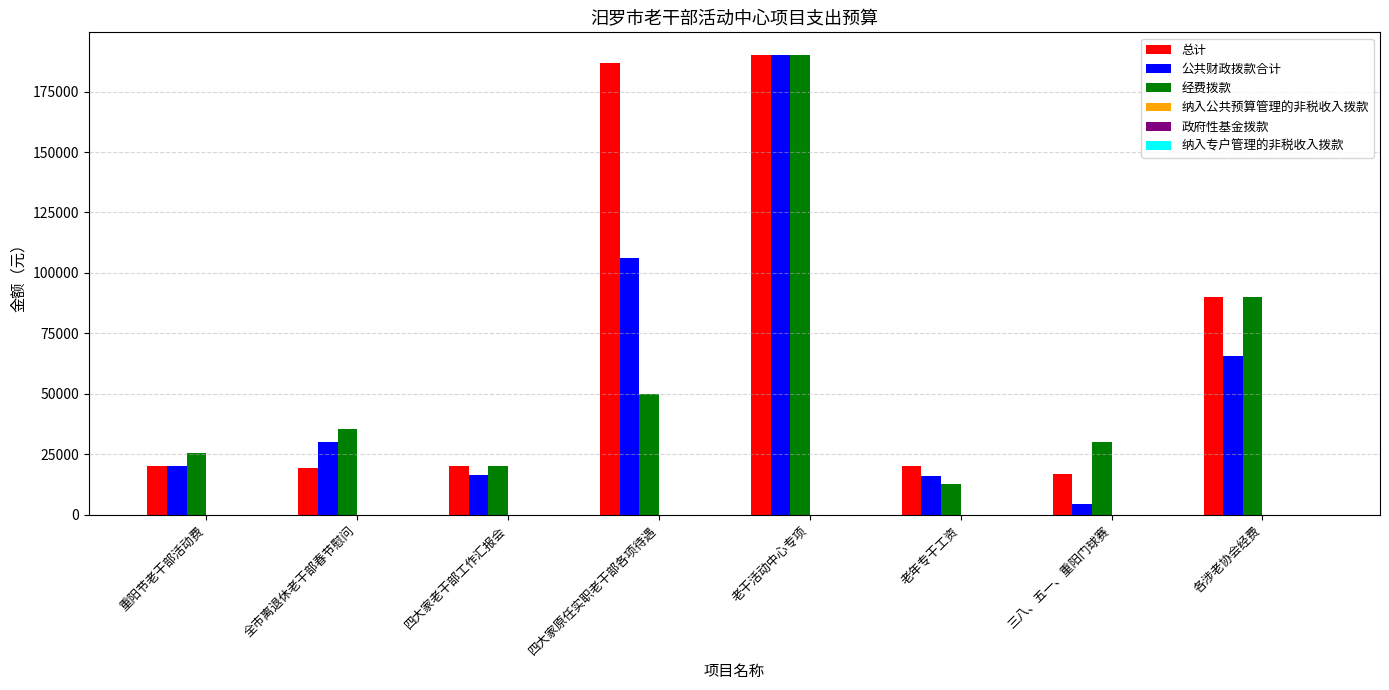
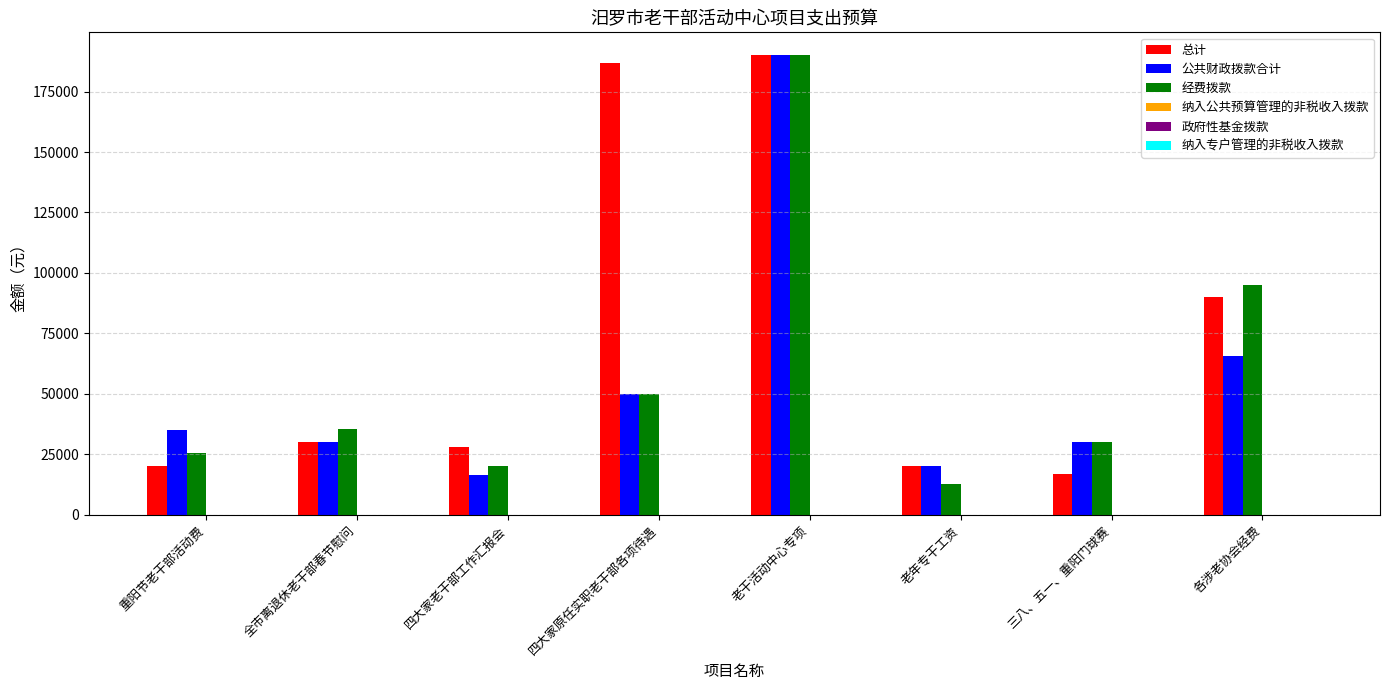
  {
    "总计": {
      "重阳节老干部活动费": 20000,
-     "全市离退休老干部春节慰问": 19000,
-     "四大家老干部工作汇报会": 20000,
+     "全市离退休老干部春节慰问": 30000,
+     "四大家老干部工作汇报会": 28000,
      "四大家原任实职老干部各项待遇": 187000,
      "老干活动中心专项": 190000,
      "老年专干工资": 20000,
      "三八、五一、重阳门球赛": 17000,
      "各涉老协会经费": 90000
    },
    "公共财政拨款合计": {
-     "重阳节老干部活动费": 20000,
+     "重阳节老干部活动费": 35000,
      "全市离退休老干部春节慰问": 30000,
      "四大家老干部工作汇报会": 16000,
-     "四大家原任实职老干部各项待遇": 106000,
+     "四大家原任实职老干部各项待遇": 50000,
      "老干活动中心专项": 190000,
-     "老年专干工资": 16000,
-     "三八、五一、重阳门球赛": 4000,
+     "老年专干工资": 20000,
+     "三八、五一、重阳门球赛": 30000,
      "各涉老协会经费": 66000
    },
    "经费拨款": {
      "重阳节老干部活动费": 26000,
      "全市离退休老干部春节慰问": 36000,
      "四大家老干部工作汇报会": 20000,
      "四大家原任实职老干部各项待遇": 50000,
      "老干活动中心专项": 190000,
      "老年专干工资": 13000,
      "三八、五一、重阳门球赛": 30000,
-     "各涉老协会经费": 90000
+     "各涉老协会经费": 95000
    },
    "纳入公共预算管理的非税收入拨款": {
      "重阳节老干部活动费": 0,
      "全市离退休老干部春节慰问": 0,
      "四大家老干部工作汇报会": 0,
      "四大家原任实职老干部各项待遇": 0,
      "老干活动中心专项": 0,
      "老年专干工资": 0,
      "三八、五一、重阳门球赛": 0,
      "各涉老协会经费": 0
    },
    "政府性基金拨款": {
      "重阳节老干部活动费": 0,
      "全市离退休老干部春节慰问": 0,
      "四大家老干部工作汇报会": 0,
      "四大家原任实职老干部各项待遇": 0,
      "老干活动中心专项": 0,
      "老年专干工资": 0,
      "三八、五一、重阳门球赛": 0,
      "各涉老协会经费": 0
    },
    "纳入专户管理的非税收入拨款": {
      "重阳节老干部活动费": 0,
      "全市离退休老干部春节慰问": 0,
      "四大家老干部工作汇报会": 0,
      "四大家原任实职老干部各项待遇": 0,
      "老干活动中心专项": 0,
      "老年专干工资": 0,
      "三八、五一、重阳门球赛": 0,
      "各涉老协会经费": 0
    }
  }
